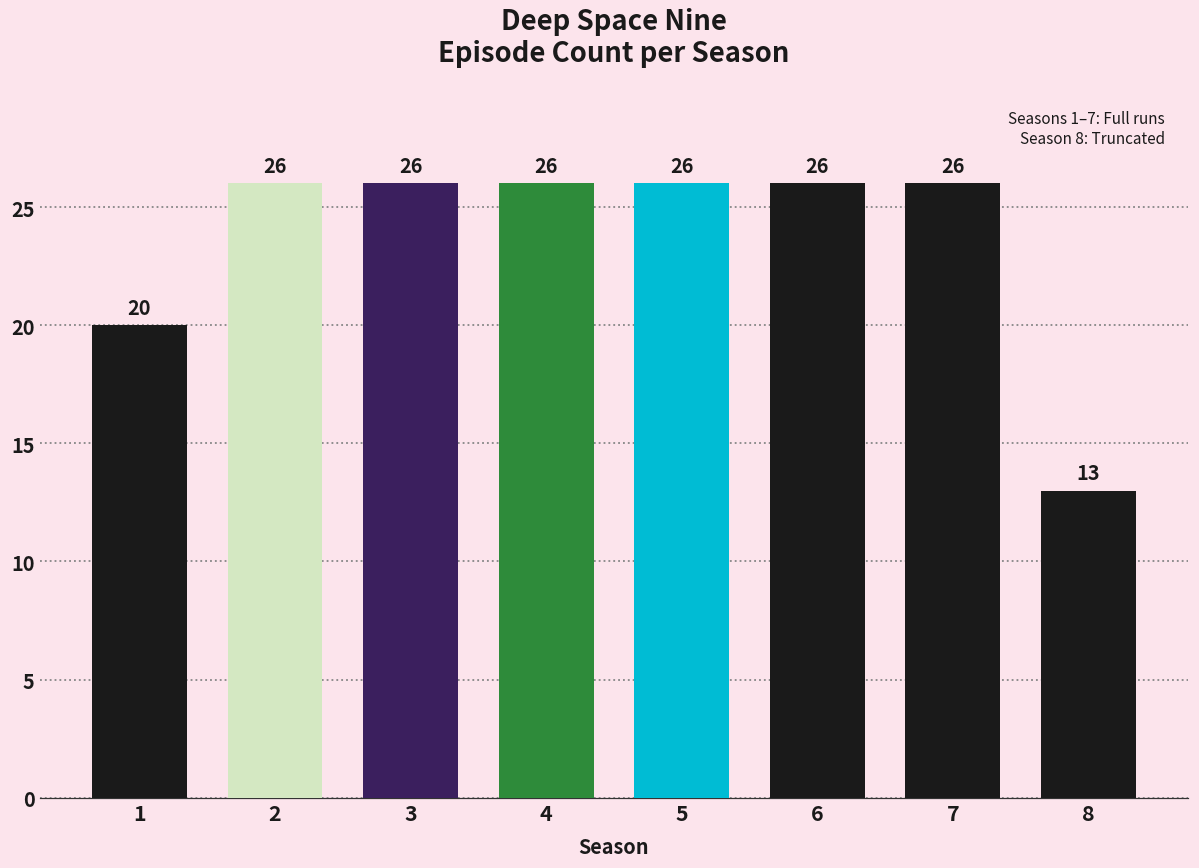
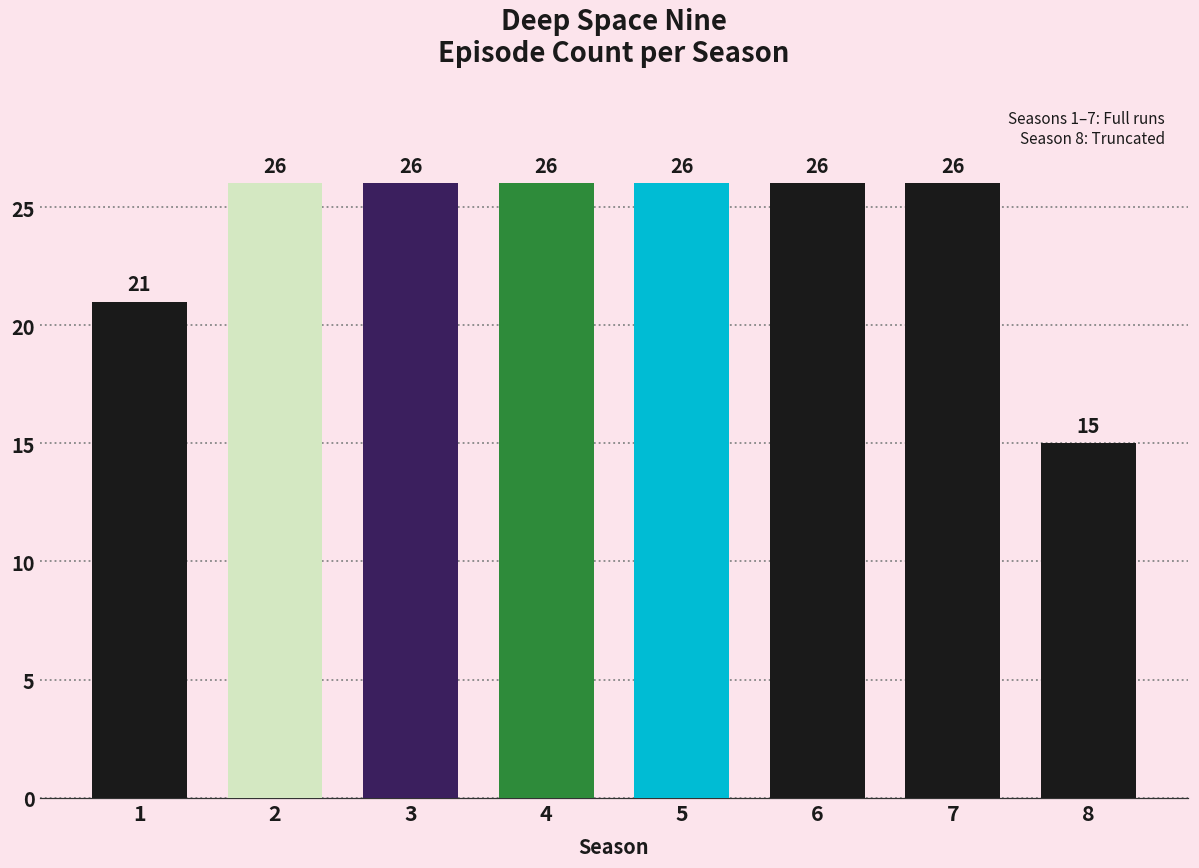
  {
-   "1": 20,
+   "1": 21,
    "2": 26,
    "3": 26,
    "4": 26,
    "5": 26,
    "6": 26,
    "7": 26,
-   "8": 13
+   "8": 15
  }
